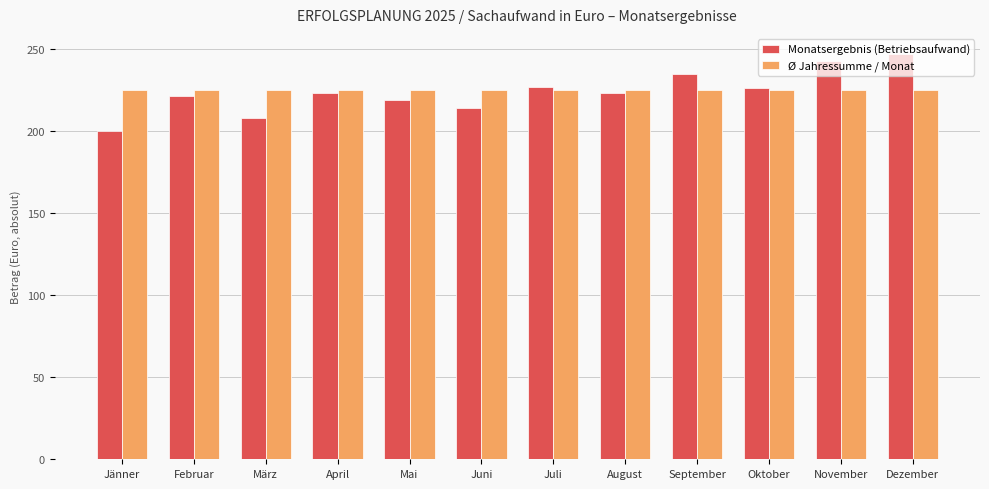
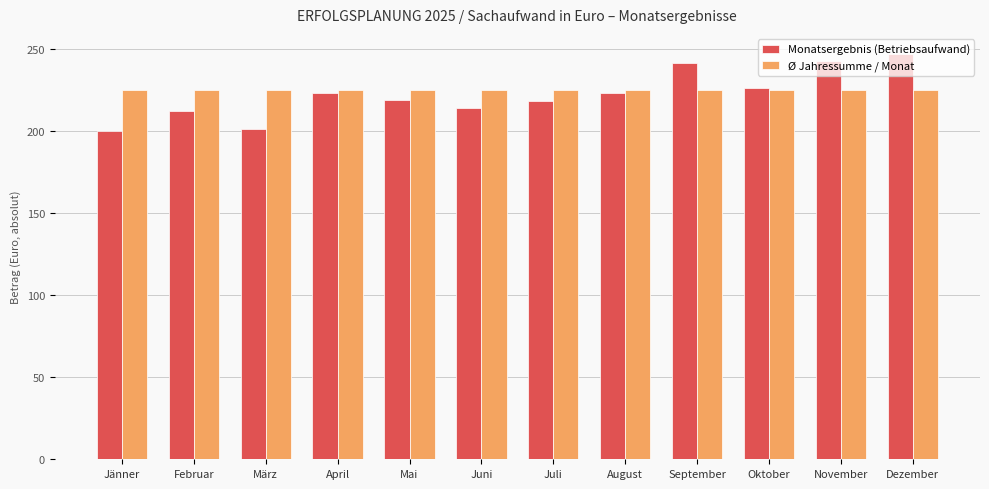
  {
    "Monatsergebnis (Betriebsaufwand)": {
      "Jänner": 200,
-     "Februar": 221,
-     "März": 208,
+     "Februar": 212,
+     "März": 201,
      "April": 223,
      "Mai": 219,
      "Juni": 214,
-     "Juli": 227,
+     "Juli": 218,
      "August": 223,
-     "September": 235,
+     "September": 241,
      "Oktober": 226
    },
    "Ø Jahressumme / Monat": {
      "Jänner": 225,
      "Februar": 225,
      "März": 225,
      "April": 225,
      "Mai": 225,
      "Juni": 225,
      "Juli": 225,
      "August": 225,
      "September": 225,
      "Oktober": 225,
      "November": 225,
      "Dezember": 225
    }
  }
